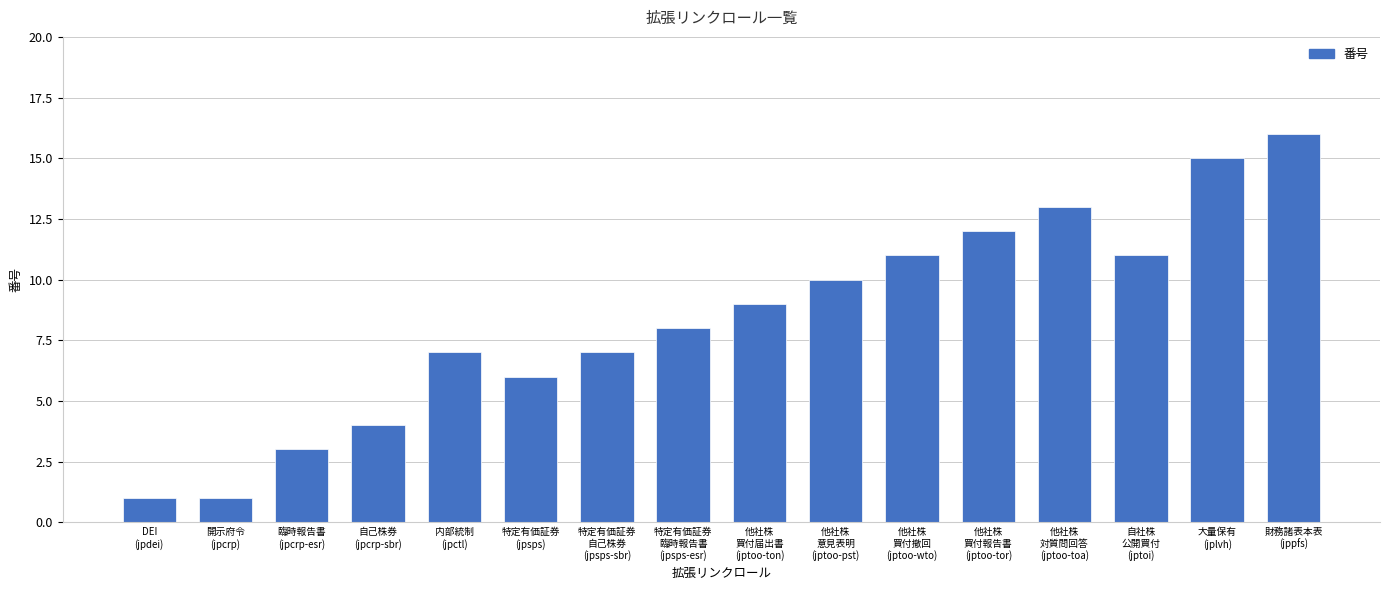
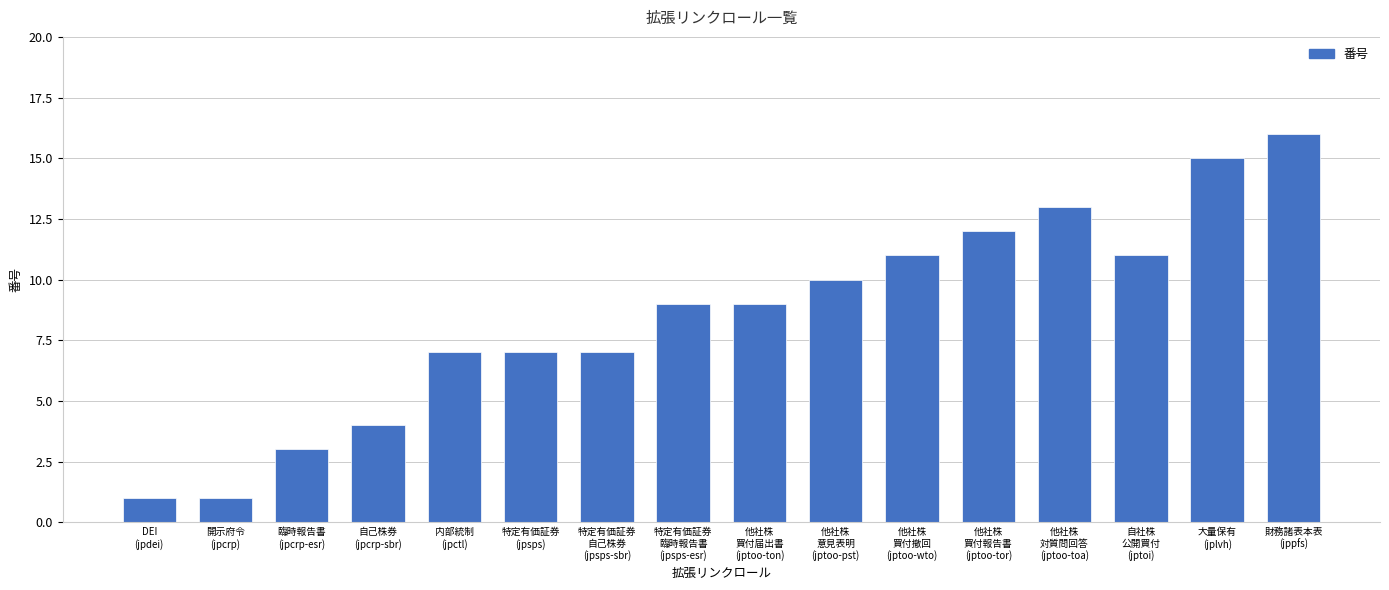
  {
    "DEI (jpdei)": 1,
    "開示府令 (jpcrp)": 1,
    "臨時報告書 (jpcrp-esr)": 3,
    "自己株券 (jpcrp-sbr)": 4,
    "内部統制 (jpctl)": 7,
-   "特定有価証券 (jpsps)": 6,
+   "特定有価証券 (jpsps)": 7,
    "特定有価証券 自己株券 (jpsps-sbr)": 7,
-   "特定有価証券 臨時報告書 (jpsps-esr)": 8,
+   "特定有価証券 臨時報告書 (jpsps-esr)": 9,
    "他社株 買付届出書 (jptoo-ton)": 9,
    "他社株 意見表明 (jptoo-pst)": 10,
    "他社株 買付撤回 (jptoo-wto)": 11,
    "他社株 買付報告書 (jptoo-tor)": 12,
    "他社株 対質問回答 (jptoo-toa)": 13,
    "自社株 公開買付 (jptoi)": 11,
    "大量保有 (jplvh)": 15,
    "財務諸表本表 (jppfs)": 16
  }
